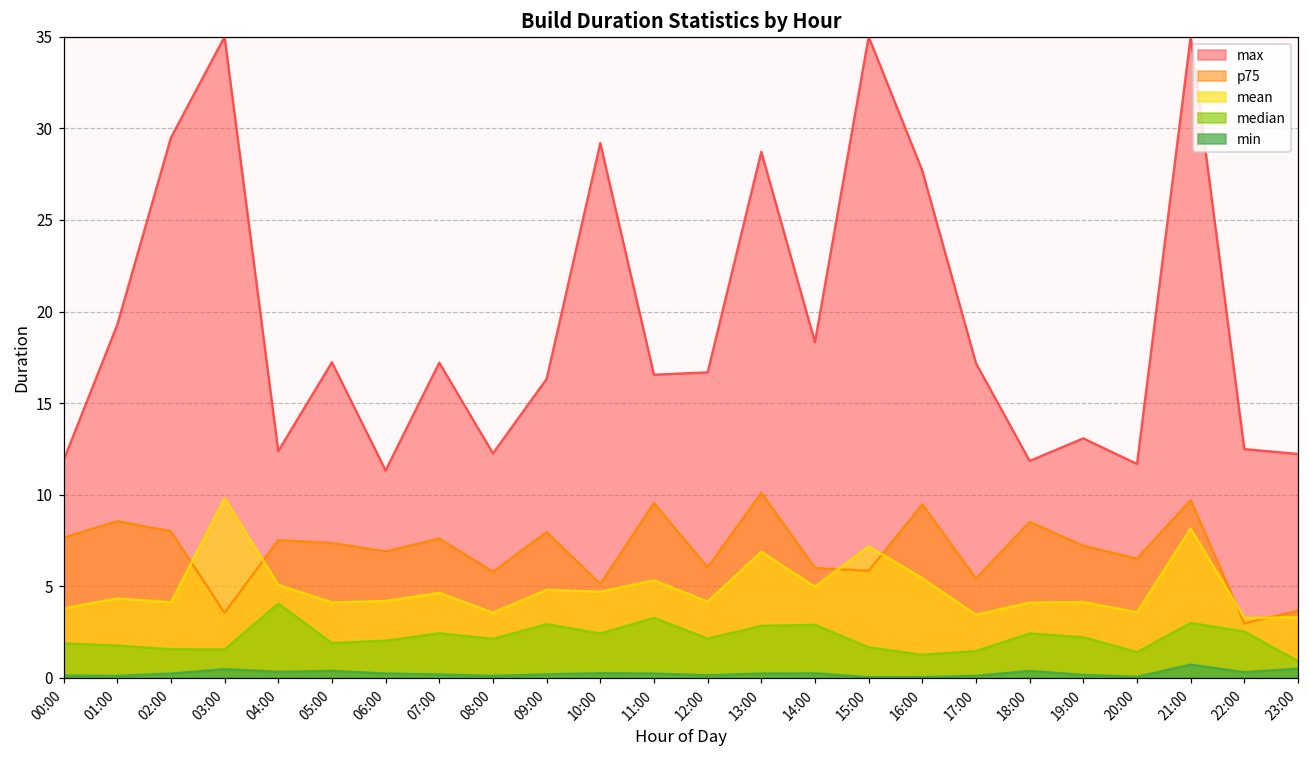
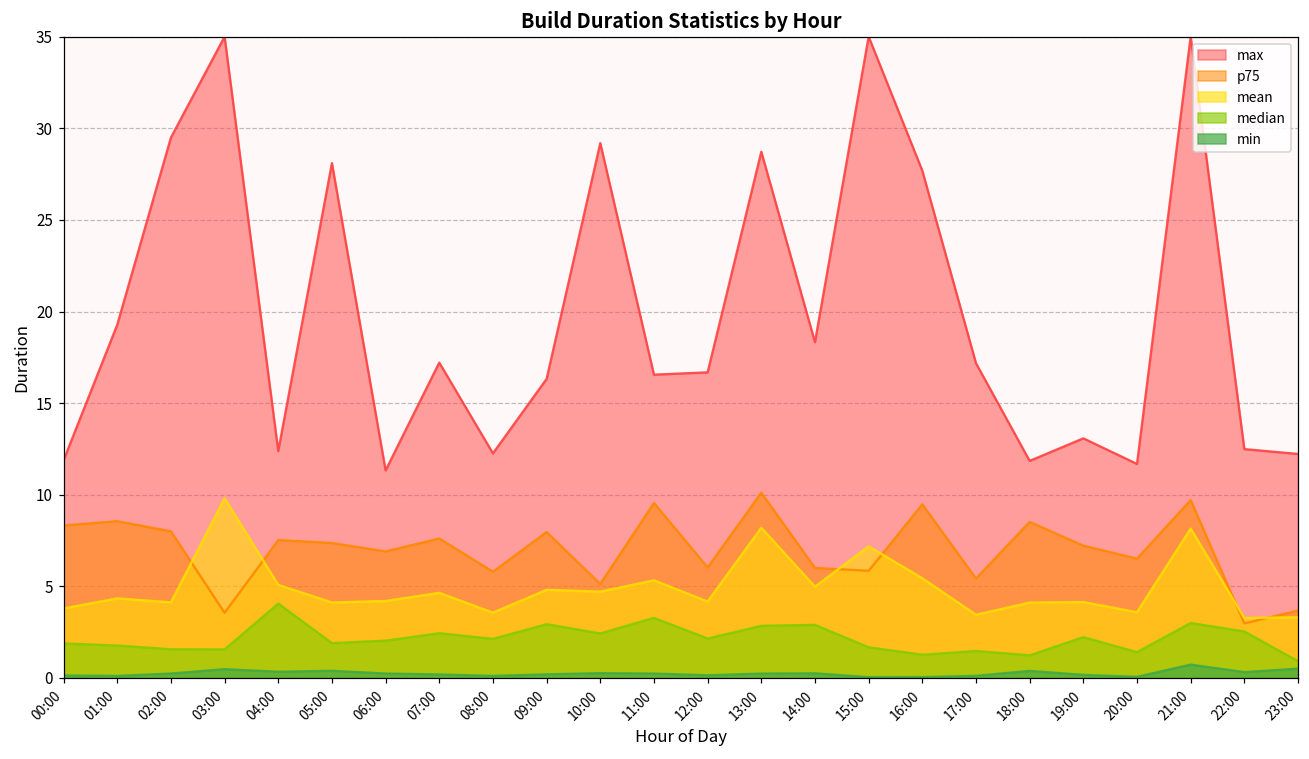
  {
    "max": {
      "00:00": 11.9,
      "01:00": 19.3,
      "02:00": 29.5,
      "03:00": 35.0,
      "04:00": 12.4,
-     "05:00": 17.2,
+     "05:00": 28.1,
      "06:00": 11.3,
      "07:00": 17.2,
      "08:00": 12.3,
      "09:00": 16.3,
      "10:00": 29.2,
      "11:00": 16.6,
      "12:00": 16.7,
      "13:00": 28.7,
      "14:00": 18.3,
      "15:00": 35.0,
      "16:00": 27.7,
      "17:00": 17.2,
      "18:00": 11.8,
      "19:00": 13.1,
      "20:00": 11.7,
      "21:00": 35.0,
      "22:00": 12.5,
      "23:00": 12.2
    },
    "p75": {
-     "00:00": 7.7,
+     "00:00": 8.3,
      "01:00": 8.6,
      "02:00": 8.0,
      "03:00": 3.6,
      "04:00": 7.5,
      "05:00": 7.4,
      "06:00": 6.9,
      "07:00": 7.6,
      "08:00": 5.8,
      "09:00": 8.0,
      "10:00": 5.1,
      "11:00": 9.5,
      "12:00": 6.0,
      "13:00": 10.1,
      "14:00": 6.0,
      "15:00": 5.8,
      "16:00": 9.5,
      "17:00": 5.4,
      "18:00": 8.5,
      "19:00": 7.2,
      "20:00": 6.5,
      "21:00": 9.7,
      "22:00": 3.0,
      "23:00": 3.7
    },
    "mean": {
      "00:00": 3.8,
      "01:00": 4.3,
      "02:00": 4.1,
      "03:00": 9.8,
      "04:00": 5.1,
      "05:00": 4.1,
      "06:00": 4.2,
      "07:00": 4.6,
      "08:00": 3.6,
      "09:00": 4.8,
      "10:00": 4.7,
      "11:00": 5.3,
      "12:00": 4.2,
-     "13:00": 6.9,
+     "13:00": 8.2,
      "14:00": 5.0,
      "15:00": 7.2,
      "16:00": 5.4,
      "17:00": 3.5,
      "18:00": 4.1,
      "19:00": 4.1,
      "20:00": 3.6,
      "21:00": 8.2,
      "22:00": 3.3,
      "23:00": 3.3
    },
    "median": {
      "00:00": 1.9,
      "01:00": 1.8,
      "02:00": 1.6,
      "03:00": 1.6,
      "04:00": 4.1,
      "05:00": 1.9,
      "06:00": 2.0,
      "07:00": 2.4,
      "08:00": 2.1,
      "09:00": 2.9,
      "10:00": 2.4,
      "11:00": 3.3,
      "12:00": 2.2,
      "13:00": 2.8,
      "14:00": 2.9,
      "15:00": 1.7,
      "16:00": 1.3,
      "17:00": 1.5,
-     "18:00": 2.4,
+     "18:00": 1.2,
      "19:00": 2.2,
      "20:00": 1.4,
      "21:00": 3.0,
      "22:00": 2.5,
      "23:00": 0.9
    },
    "min": {
      "00:00": 0.1,
      "01:00": 0.1,
      "02:00": 0.2,
      "03:00": 0.5,
      "04:00": 0.3,
      "05:00": 0.4,
      "06:00": 0.2,
      "07:00": 0.2,
      "08:00": 0.1,
      "09:00": 0.2,
      "10:00": 0.3,
      "11:00": 0.2,
      "12:00": 0.1,
      "13:00": 0.2,
      "14:00": 0.3,
      "15:00": 0.0,
      "16:00": 0.1,
      "17:00": 0.1,
      "18:00": 0.4,
      "19:00": 0.2,
      "20:00": 0.1,
      "21:00": 0.7,
      "22:00": 0.3,
      "23:00": 0.5
    }
  }
